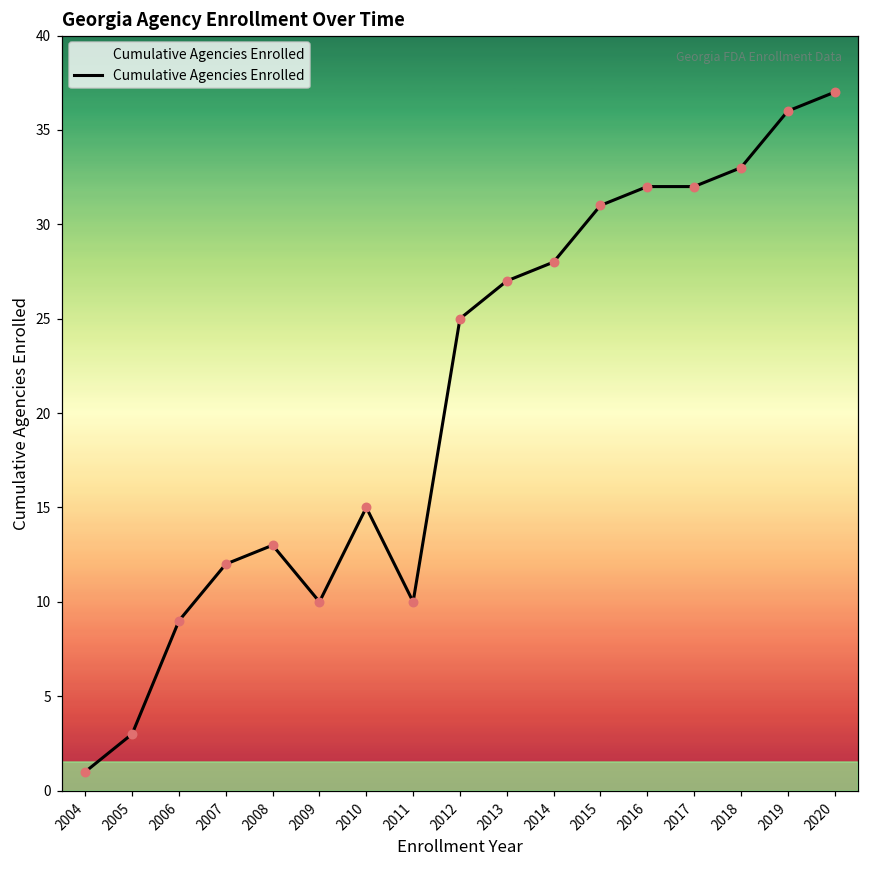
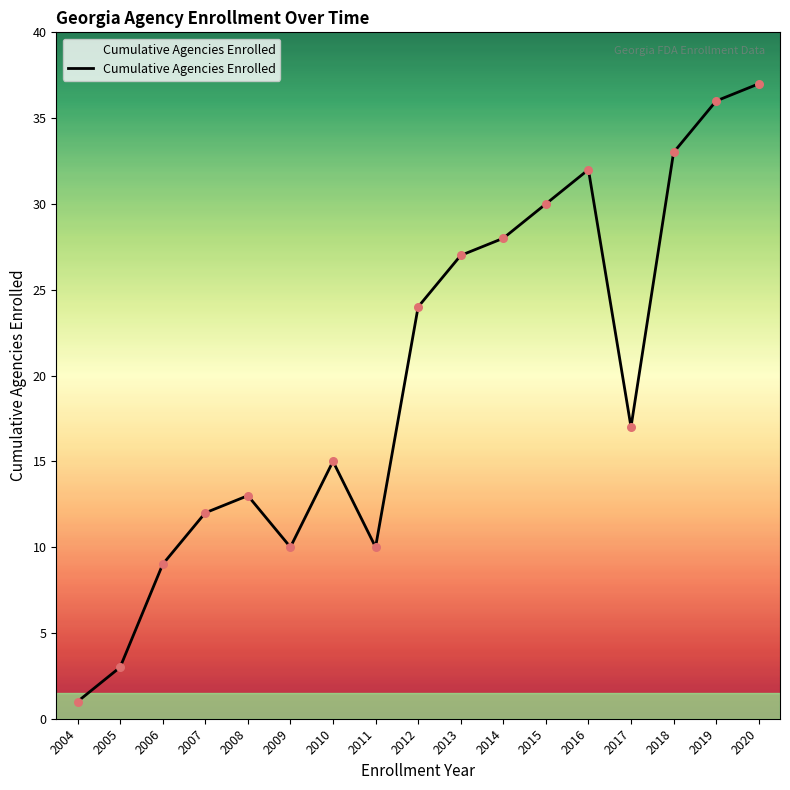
  {
    "2005": 3,
    "2006": 9,
    "2007": 12,
    "2008": 13,
    "2009": 10,
    "2010": 15,
    "2011": 10,
-   "2012": 25,
+   "2012": 24,
    "2013": 27,
    "2014": 28,
-   "2015": 31,
+   "2015": 30,
    "2016": 32,
-   "2017": 32,
+   "2017": 17,
    "2018": 33,
    "2019": 36,
    "2020": 37
  }
